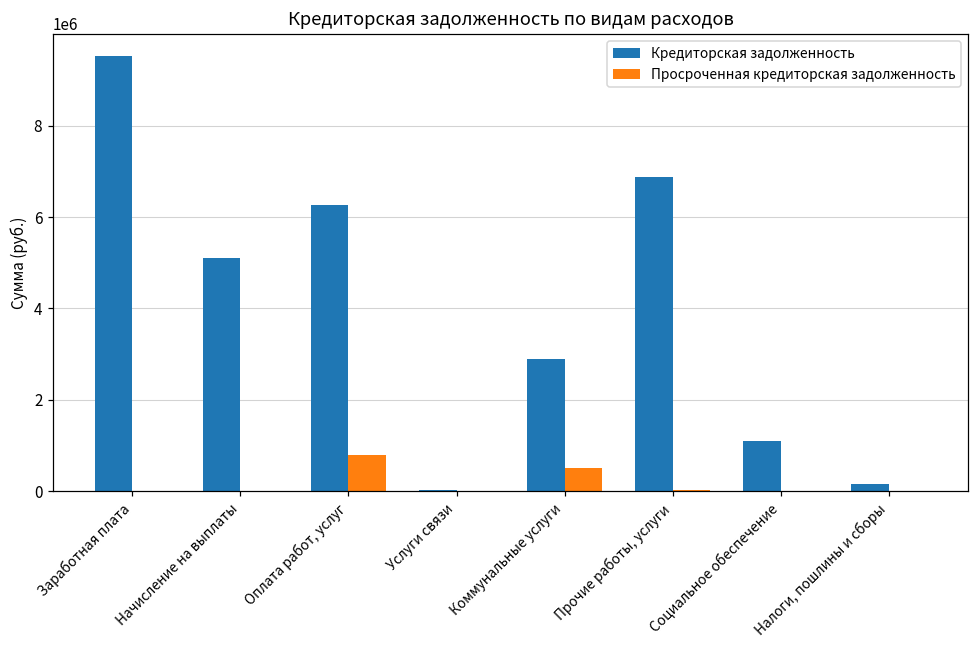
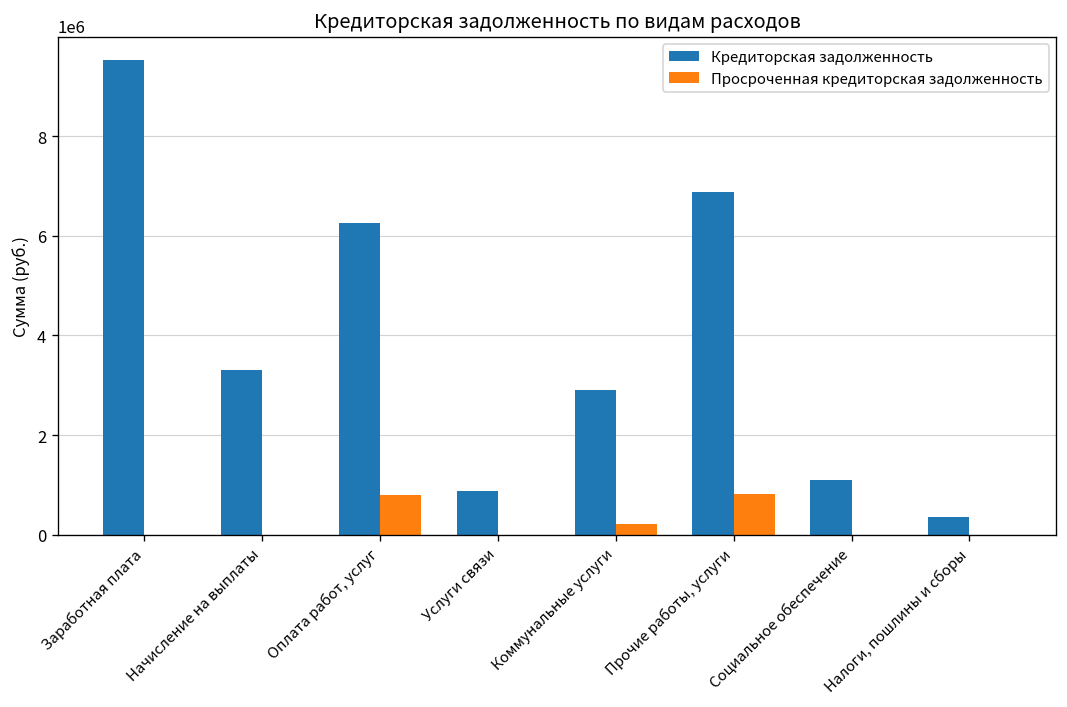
  {
    "Кредиторская задолженность": {
      "Заработная плата": 9500000,
-     "Начисление на выплаты": 5100000,
+     "Начисление на выплаты": 3300000,
      "Оплата работ, услуг": 6300000,
-     "Услуги связи": 0,
+     "Услуги связи": 900000,
      "Коммунальные услуги": 2900000,
      "Прочие работы, услуги": 6900000,
      "Социальное обеспечение": 1100000,
-     "Налоги, пошлины и сборы": 200000
+     "Налоги, пошлины и сборы": 400000
    },
    "Просроченная кредиторская задолженность": {
      "Заработная плата": 0,
      "Начисление на выплаты": 0,
      "Оплата работ, услуг": 800000,
      "Услуги связи": 0,
-     "Коммунальные услуги": 500000,
-     "Прочие работы, услуги": 0,
+     "Коммунальные услуги": 200000,
+     "Прочие работы, услуги": 800000,
      "Социальное обеспечение": 0,
      "Налоги, пошлины и сборы": 0
    }
  }
